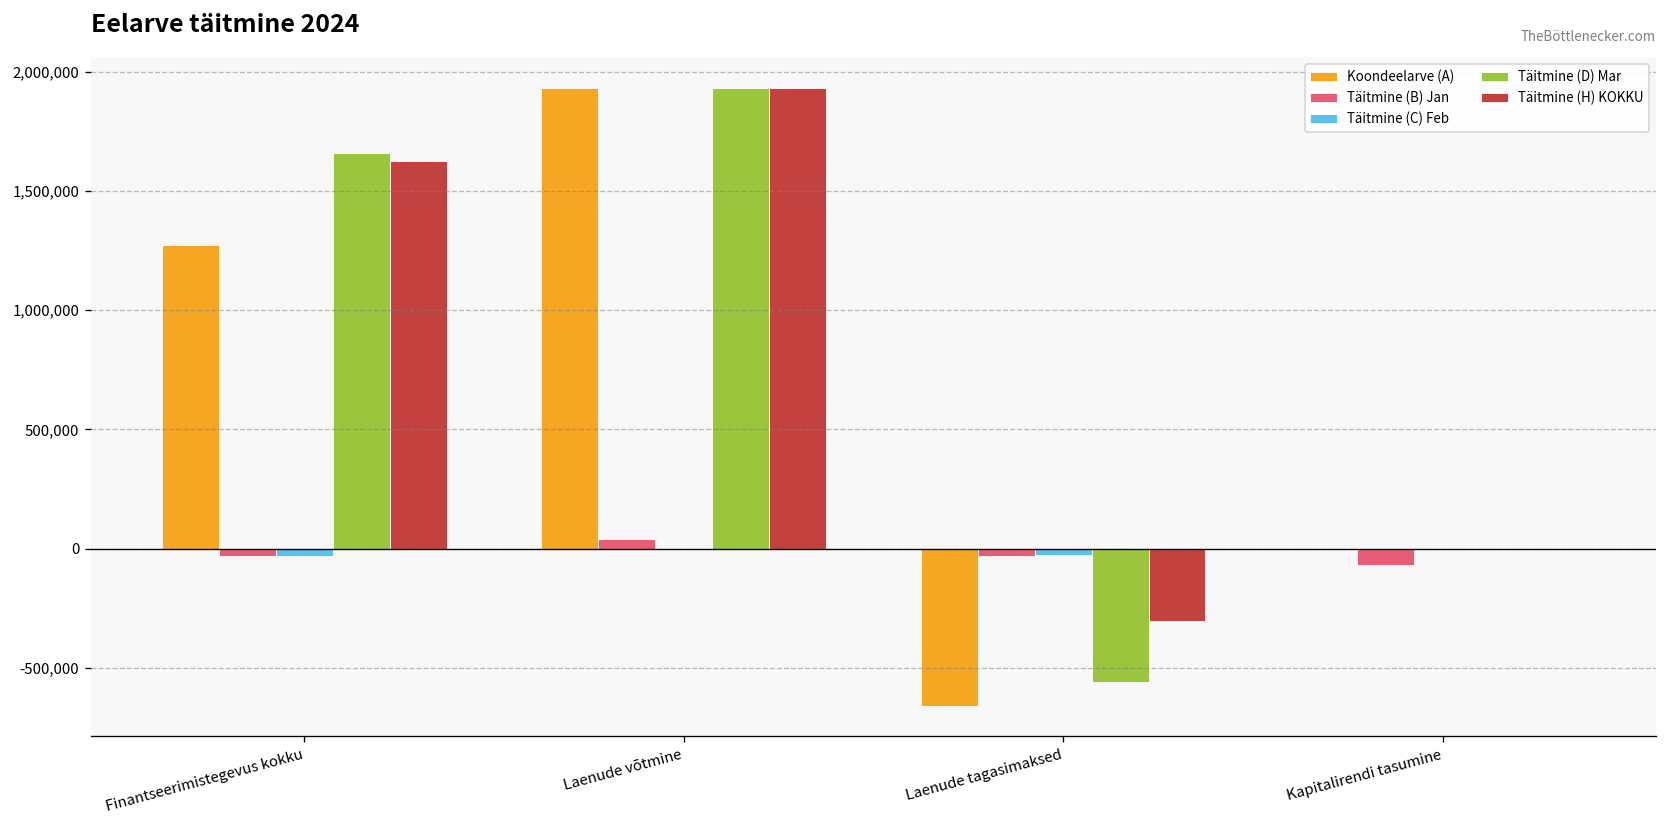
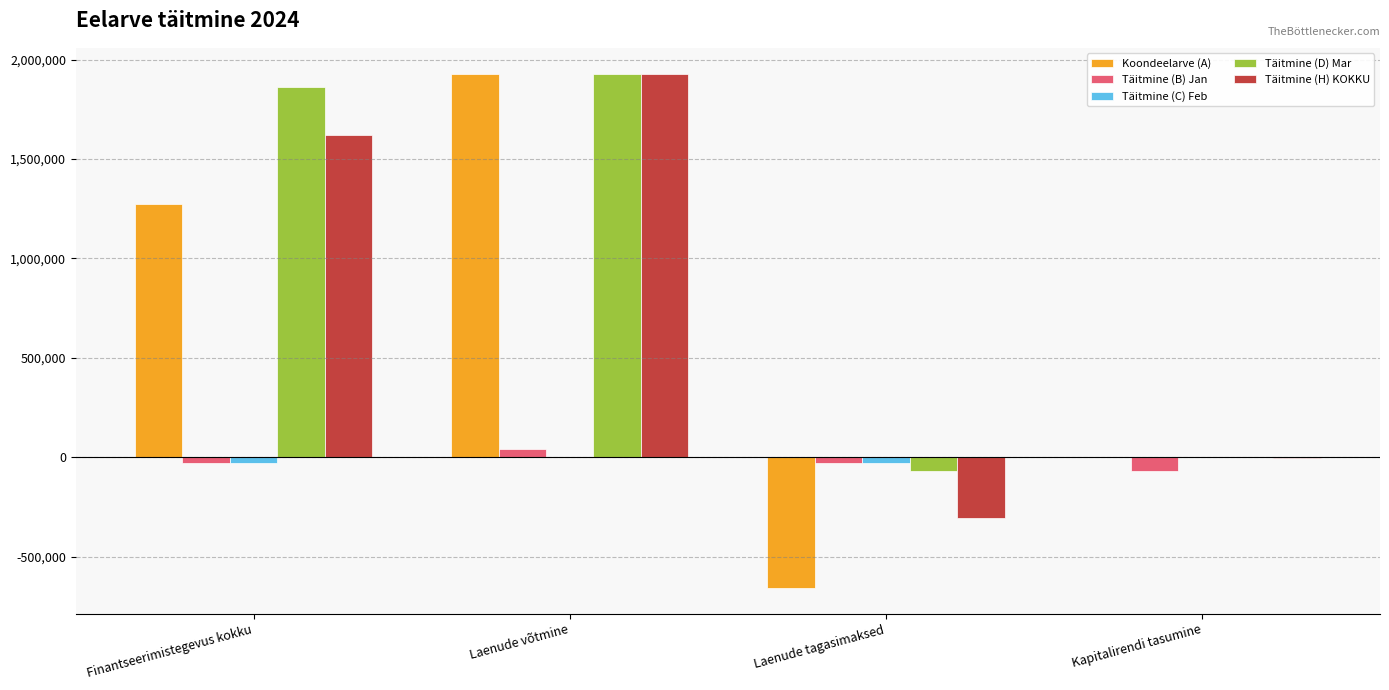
  {
    "Koondeelarve (A)": {
      "Finantseerimistegevus kokku": "1,270,000",
      "Laenude võtmine": "1,930,000",
      "Laenude tagasimaksed": "-660,000",
      "Kapitalirendi tasumine": "0"
    },
    "Täitmine (B) Jan": {
      "Finantseerimistegevus kokku": "-30,000",
      "Laenude võtmine": "40,000",
      "Laenude tagasimaksed": "-30,000",
      "Kapitalirendi tasumine": "-70,000"
    },
    "Täitmine (C) Feb": {
      "Finantseerimistegevus kokku": "-30,000",
      "Laenude võtmine": "0",
      "Laenude tagasimaksed": "-30,000",
      "Kapitalirendi tasumine": "0"
    },
    "Täitmine (D) Mar": {
-     "Finantseerimistegevus kokku": "1,660,000",
+     "Finantseerimistegevus kokku": "1,860,000",
      "Laenude võtmine": "1,930,000",
-     "Laenude tagasimaksed": "-560,000",
+     "Laenude tagasimaksed": "-70,000",
      "Kapitalirendi tasumine": "0"
    },
    "Täitmine (H) KOKKU": {
      "Finantseerimistegevus kokku": "1,620,000",
      "Laenude võtmine": "1,930,000",
      "Laenude tagasimaksed": "-300,000"
    }
  }
